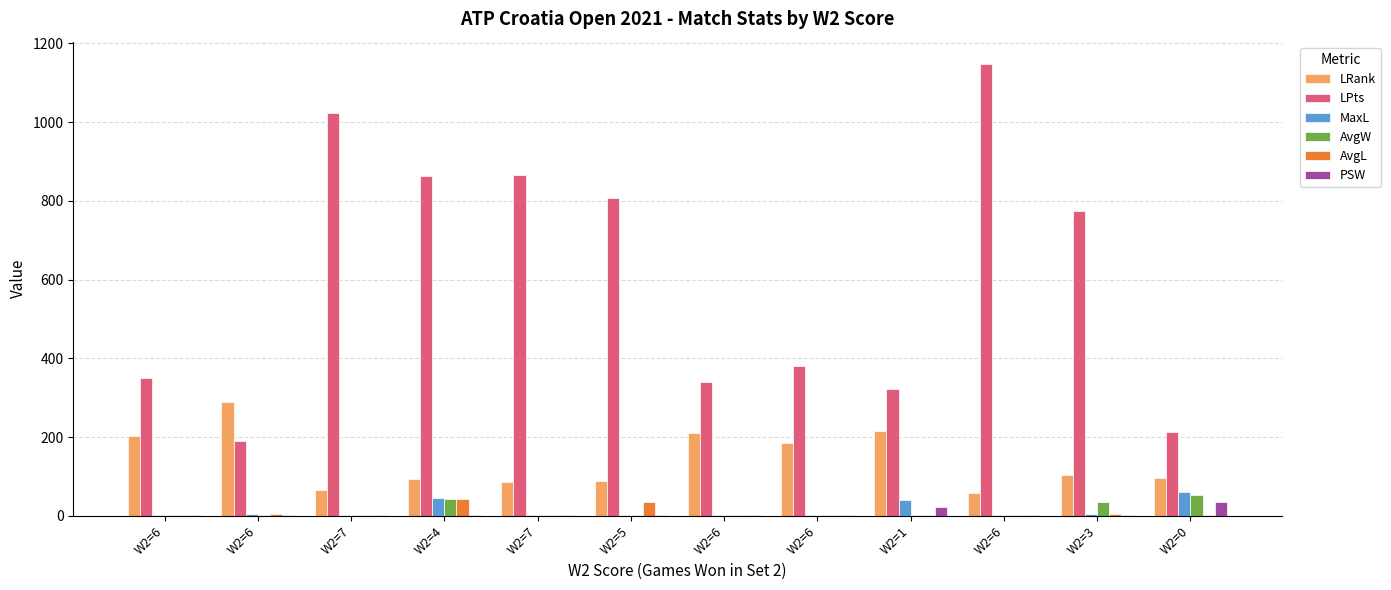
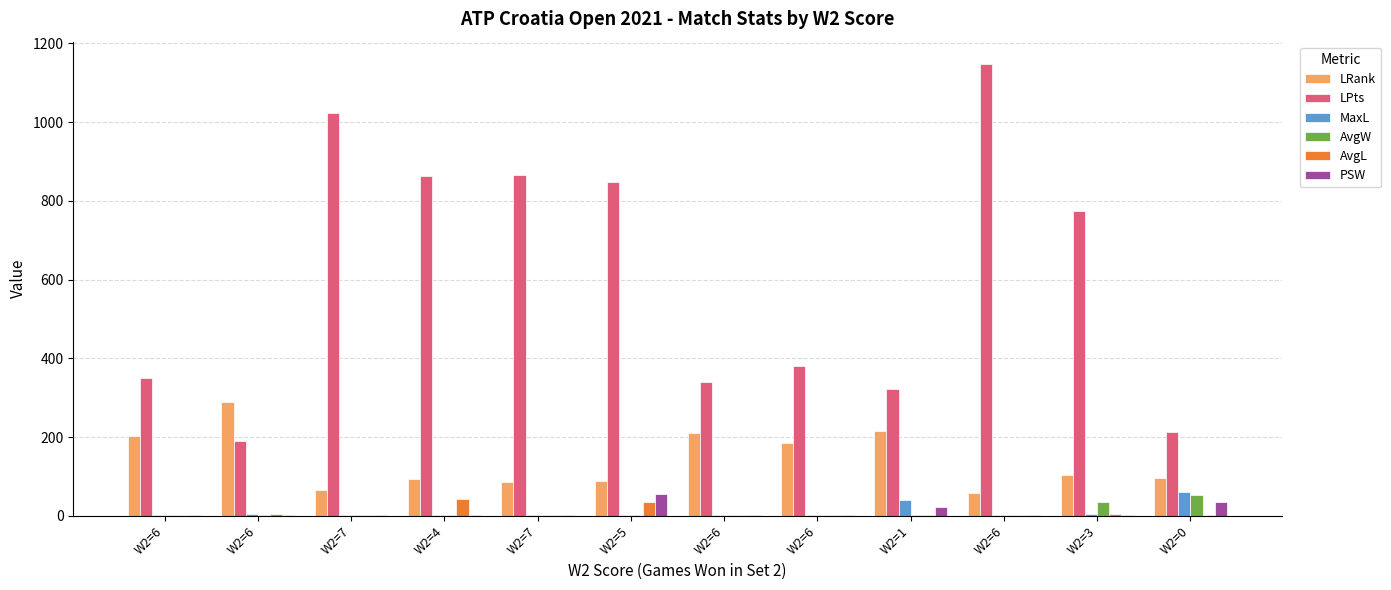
  {
    "LRank": {
      "W2=4": 90,
      "W2=5": 90,
      "W2=1": 220,
      "W2=3": 100,
      "W2=0": 100
    },
    "LPts": {
      "W2=4": 860,
-     "W2=5": 810,
+     "W2=5": 850,
      "W2=1": 320,
      "W2=3": 780,
      "W2=0": 210
    },
    "MaxL": {
-     "W2=4": 50,
+     "W2=4": 0,
      "W2=1": 40,
      "W2=0": 60
    },
    "AvgW": {
-     "W2=4": 40,
+     "W2=4": 0,
      "W2=3": 40,
      "W2=0": 50
    },
    "AvgL": {
      "W2=4": 40,
      "W2=5": 40
    },
    "PSW": {
-     "W2=5": 0,
+     "W2=5": 60,
      "W2=1": 20,
      "W2=0": 40
    }
  }
